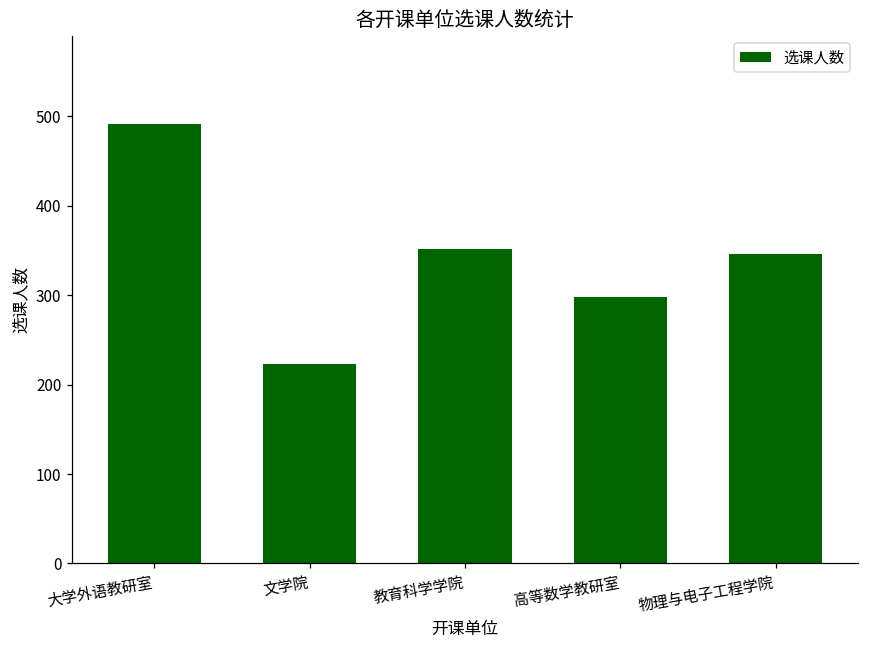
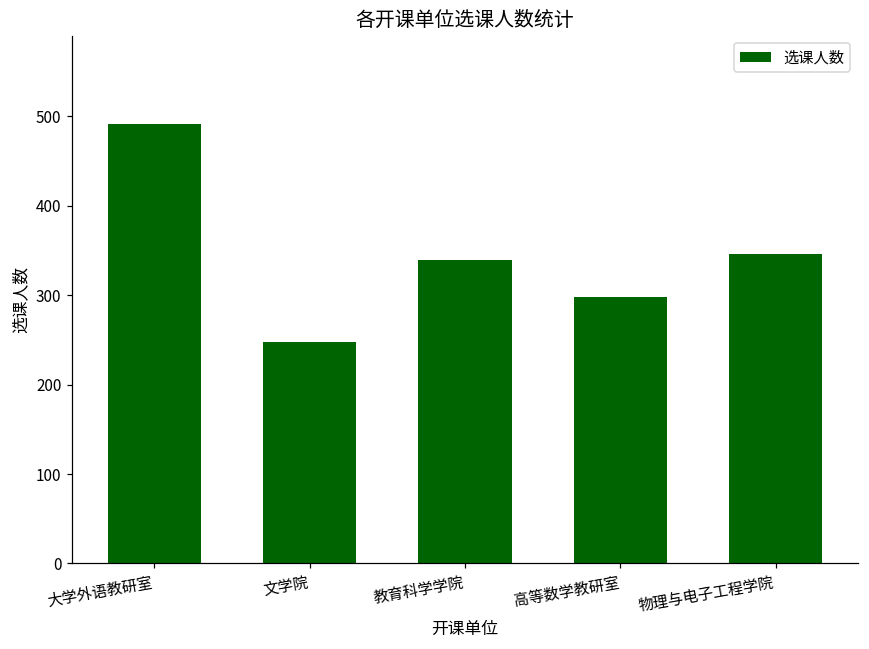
  {
    "大学外语教研室": 490,
-   "文学院": 220,
-   "教育科学学院": 350,
+   "文学院": 250,
+   "教育科学学院": 340,
    "高等数学教研室": 300,
    "物理与电子工程学院": 350
  }
